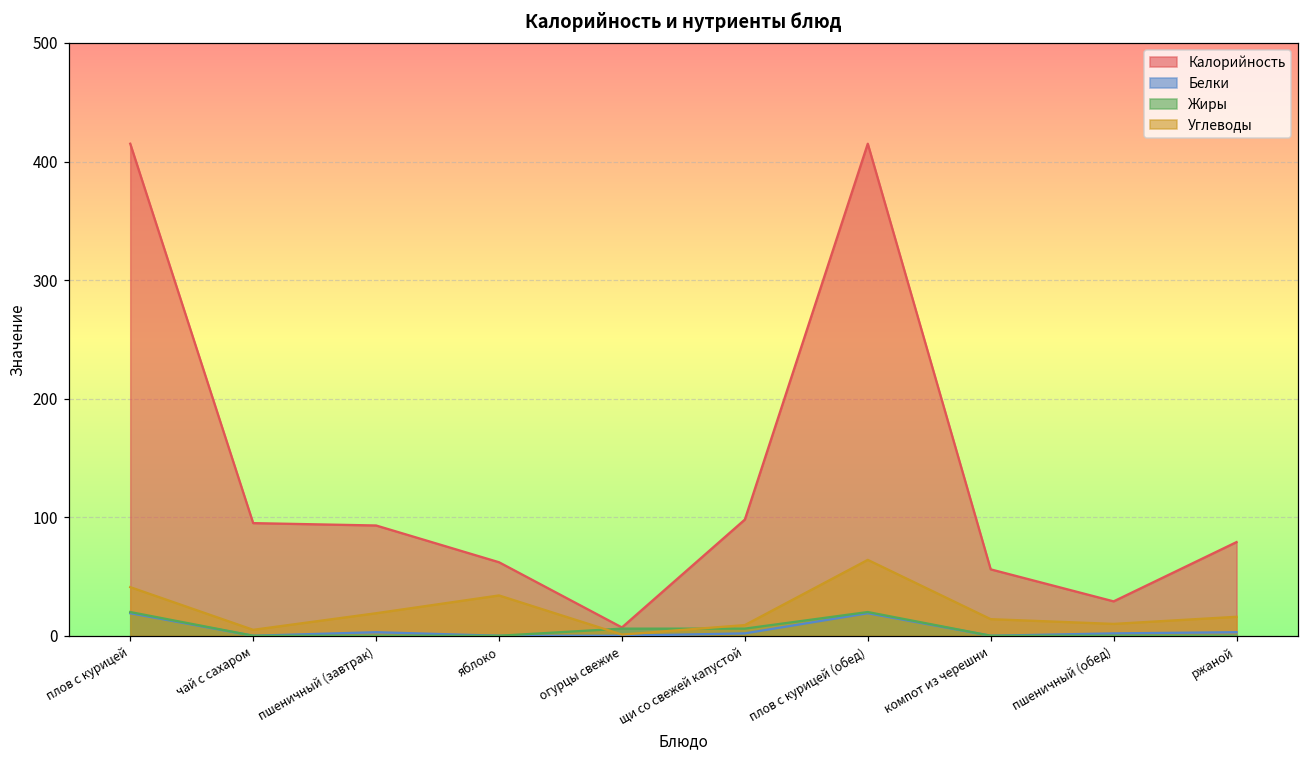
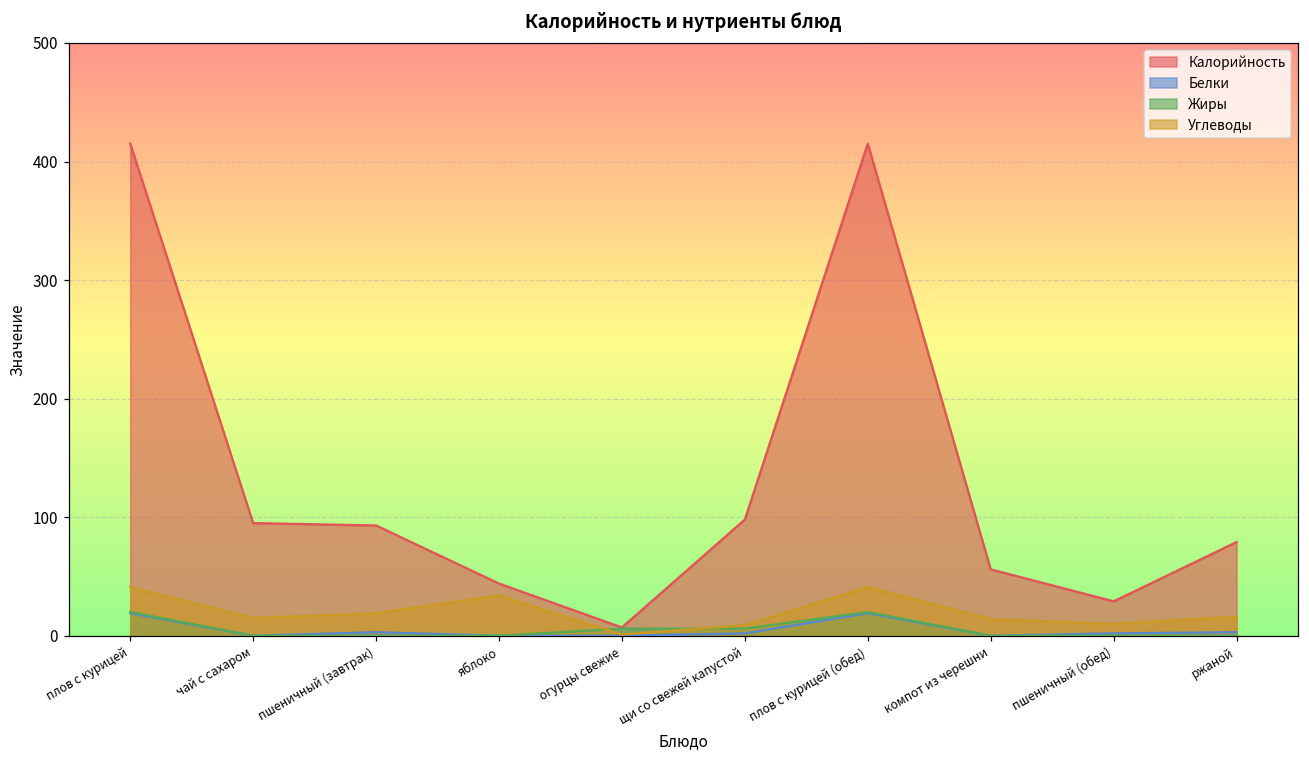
  {
    "Калорийность": {
      "плов с курицей": 415,
      "чай с сахаром": 95,
      "пшеничный (завтрак)": 93,
-     "яблоко": 62,
+     "яблоко": 44,
      "щи со свежей капустой": 98,
      "плов с курицей (обед)": 415,
      "компот из черешни": 56,
      "пшеничный (обед)": 29,
      "ржаной": 79
    },
    "Белки": {
      "пшеничный (завтрак)": 3,
      "щи со свежей капустой": 2,
      "ржаной": 3
    },
    "Жиры": {
      "пшеничный (завтрак)": 0,
      "щи со свежей капустой": 6,
      "ржаной": 0
    },
    "Углеводы": {
      "плов с курицей": 41,
-     "чай с сахаром": 5,
+     "чай с сахаром": 15,
      "пшеничный (завтрак)": 19,
      "яблоко": 34,
      "щи со свежей капустой": 9,
-     "плов с курицей (обед)": 64,
+     "плов с курицей (обед)": 41,
      "компот из черешни": 14,
      "пшеничный (обед)": 10,
      "ржаной": 16
    }
  }
